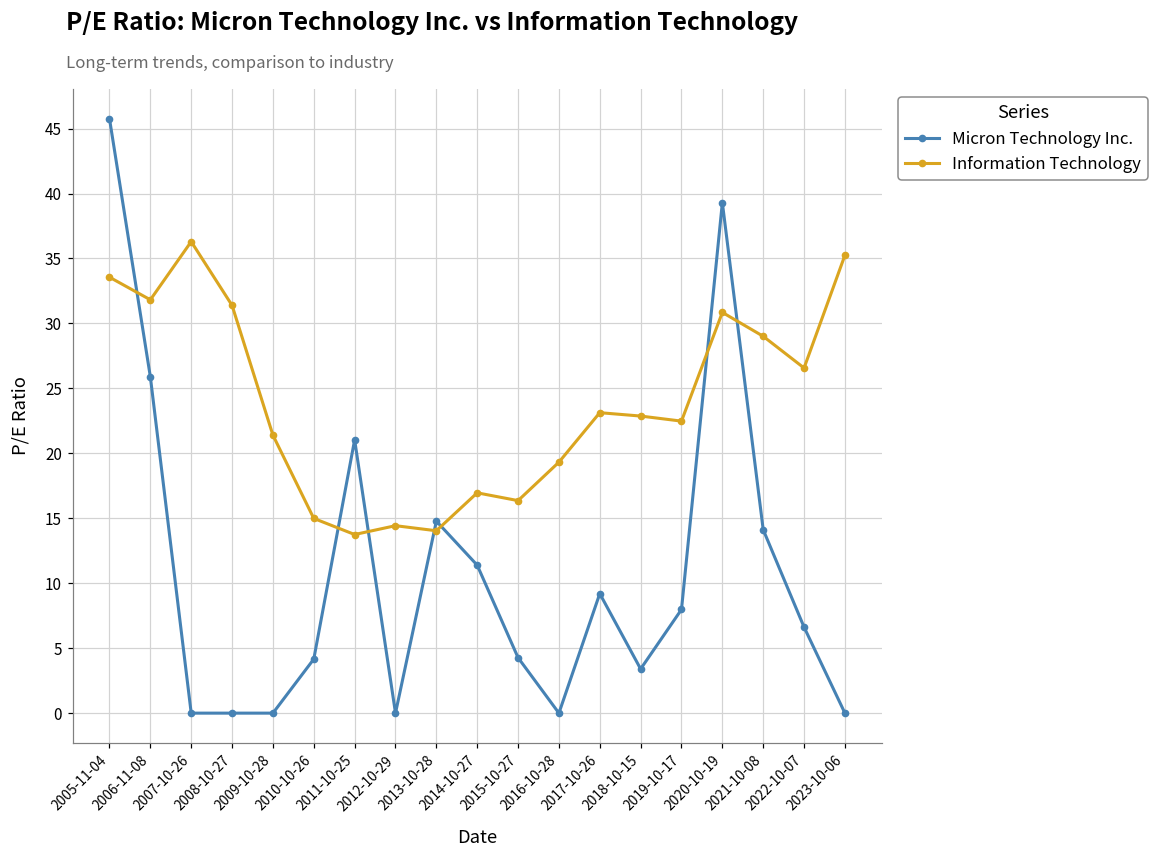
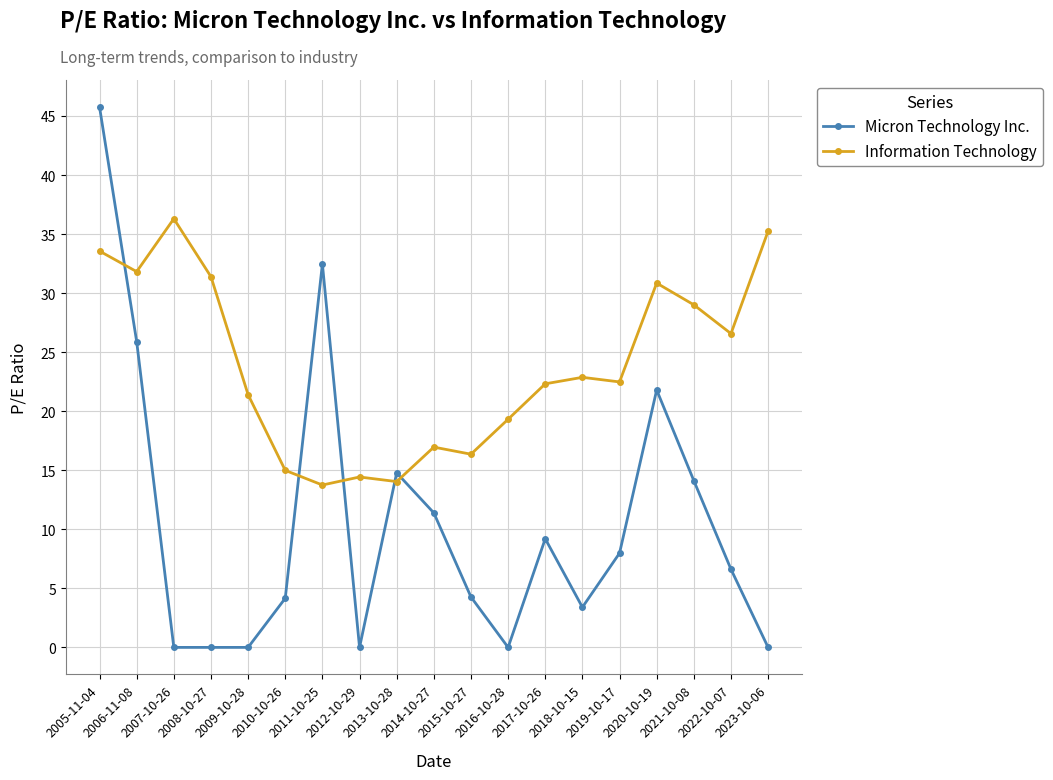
  {
    "Micron Technology Inc.": {
      "2005-11-04": 45.8,
      "2006-11-08": 25.9,
      "2007-10-26": 0.0,
      "2008-10-27": 0.0,
      "2009-10-28": 0.0,
      "2010-10-26": 4.2,
-     "2011-10-25": 21.0,
+     "2011-10-25": 32.5,
      "2012-10-29": 0.0,
      "2013-10-28": 14.8,
      "2014-10-27": 11.4,
      "2015-10-27": 4.3,
      "2016-10-28": 0.0,
      "2017-10-26": 9.2,
      "2018-10-15": 3.4,
      "2019-10-17": 8.0,
-     "2020-10-19": 39.3,
+     "2020-10-19": 21.8,
      "2021-10-08": 14.1,
      "2022-10-07": 6.6,
      "2023-10-06": 0.0
    },
    "Information Technology": {
      "2005-11-04": 33.6,
      "2006-11-08": 31.8,
      "2007-10-26": 36.3,
      "2008-10-27": 31.4,
      "2009-10-28": 21.4,
      "2010-10-26": 15.0,
      "2011-10-25": 13.8,
      "2012-10-29": 14.4,
      "2013-10-28": 14.0,
      "2014-10-27": 17.0,
      "2015-10-27": 16.4,
      "2016-10-28": 19.3,
-     "2017-10-26": 23.1,
+     "2017-10-26": 22.3,
      "2018-10-15": 22.9,
      "2019-10-17": 22.5,
      "2020-10-19": 30.9,
      "2021-10-08": 29.0,
      "2022-10-07": 26.6,
      "2023-10-06": 35.3
    }
  }
